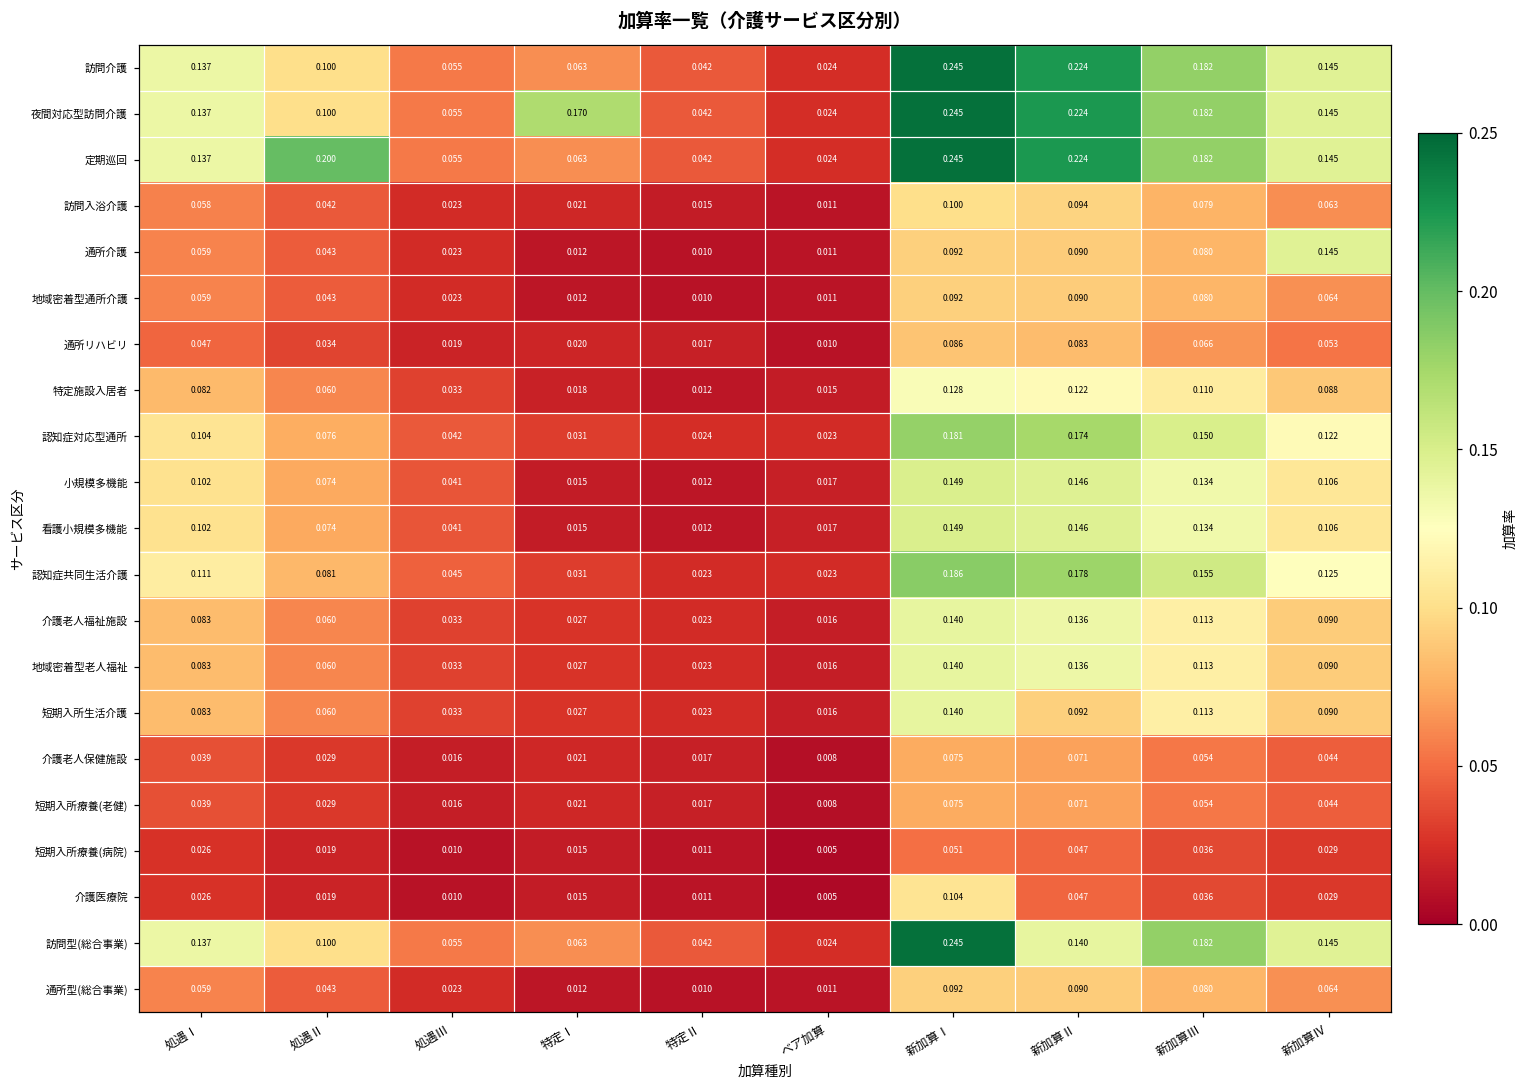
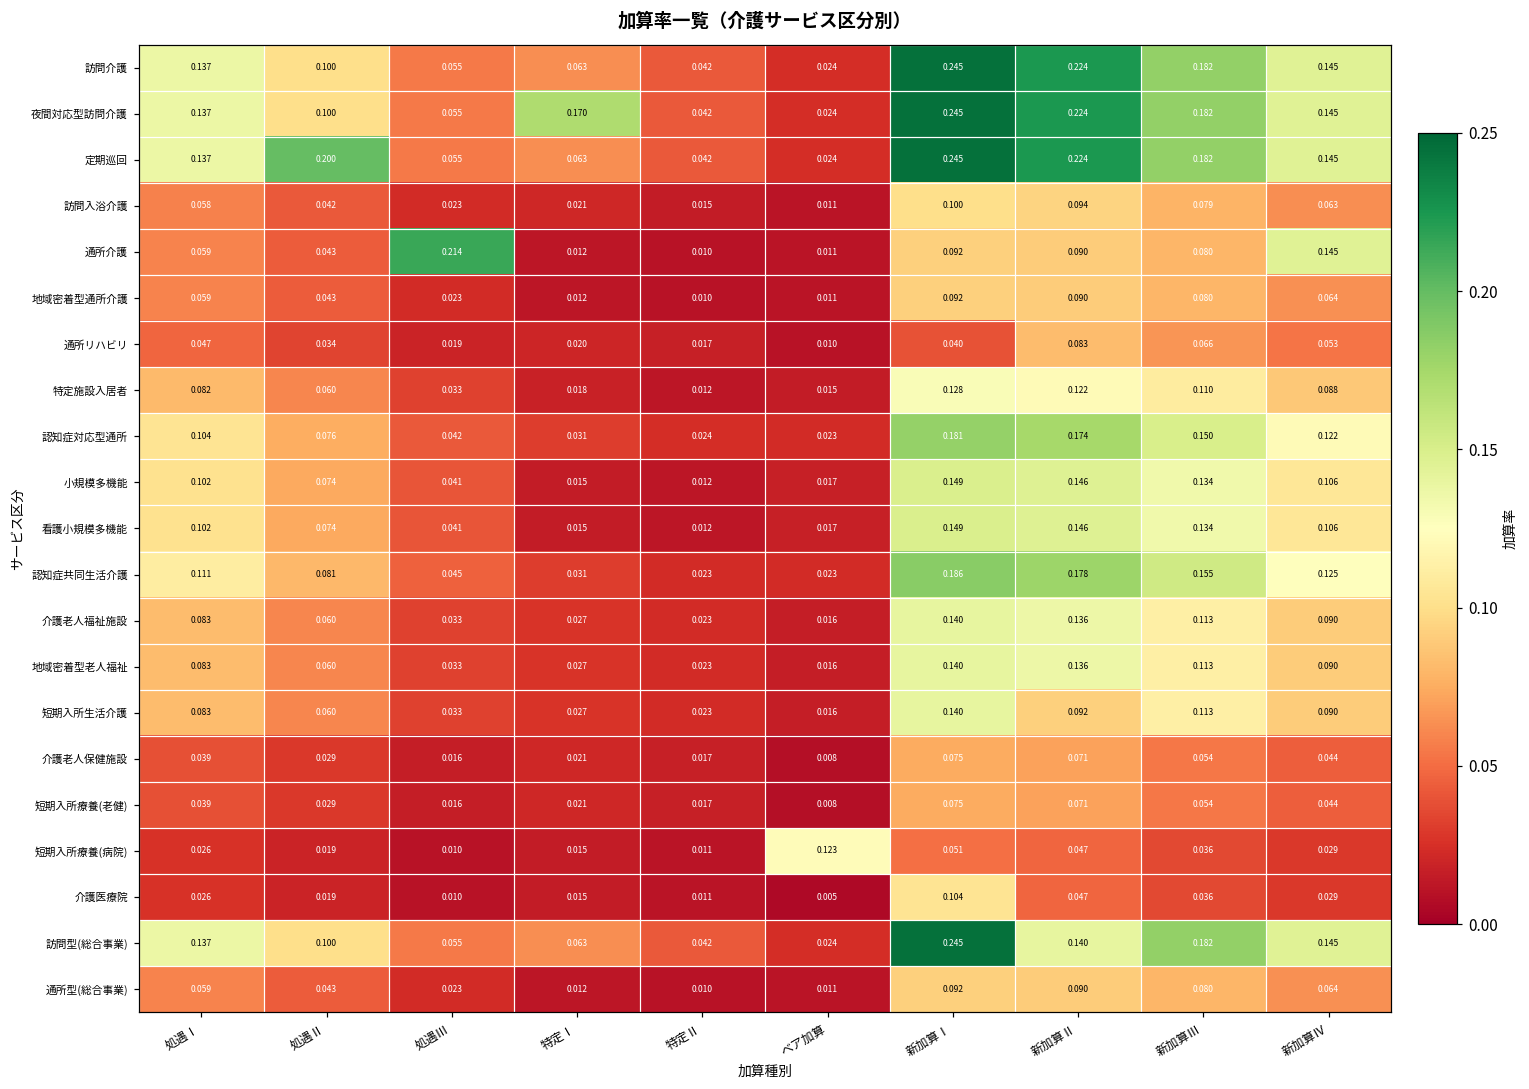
  {
    "通所介護": {
      "処遇Ⅰ": 0.059,
      "処遇Ⅱ": 0.043,
-     "処遇Ⅲ": 0.023,
+     "処遇Ⅲ": 0.214,
      "特定Ⅰ": 0.012,
      "特定Ⅱ": 0.010,
      "ベア加算": 0.011,
      "新加算Ⅰ": 0.092,
      "新加算Ⅱ": 0.090,
      "新加算Ⅲ": 0.080,
      "新加算Ⅳ": 0.145
    },
    "通所リハビリ": {
      "処遇Ⅰ": 0.047,
      "処遇Ⅱ": 0.034,
      "処遇Ⅲ": 0.019,
      "特定Ⅰ": 0.020,
      "特定Ⅱ": 0.017,
      "ベア加算": 0.010,
-     "新加算Ⅰ": 0.086,
+     "新加算Ⅰ": 0.040,
      "新加算Ⅱ": 0.083,
      "新加算Ⅲ": 0.066,
      "新加算Ⅳ": 0.053
    },
    "短期入所療養(病院)": {
      "処遇Ⅰ": 0.026,
      "処遇Ⅱ": 0.019,
      "処遇Ⅲ": 0.010,
      "特定Ⅰ": 0.015,
      "特定Ⅱ": 0.011,
-     "ベア加算": 0.005,
+     "ベア加算": 0.123,
      "新加算Ⅰ": 0.051,
      "新加算Ⅱ": 0.047,
      "新加算Ⅲ": 0.036,
      "新加算Ⅳ": 0.029
    }
  }
